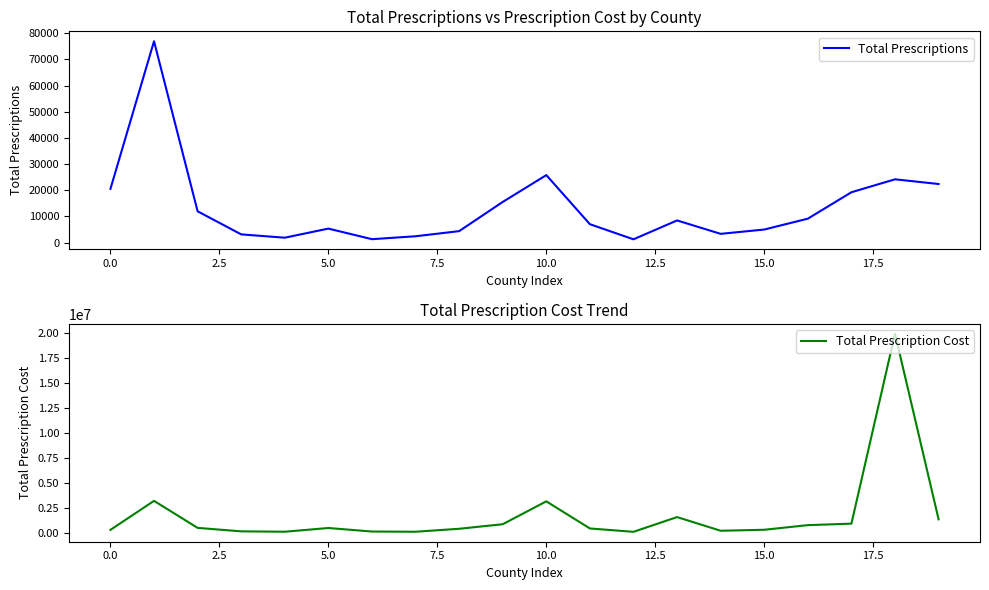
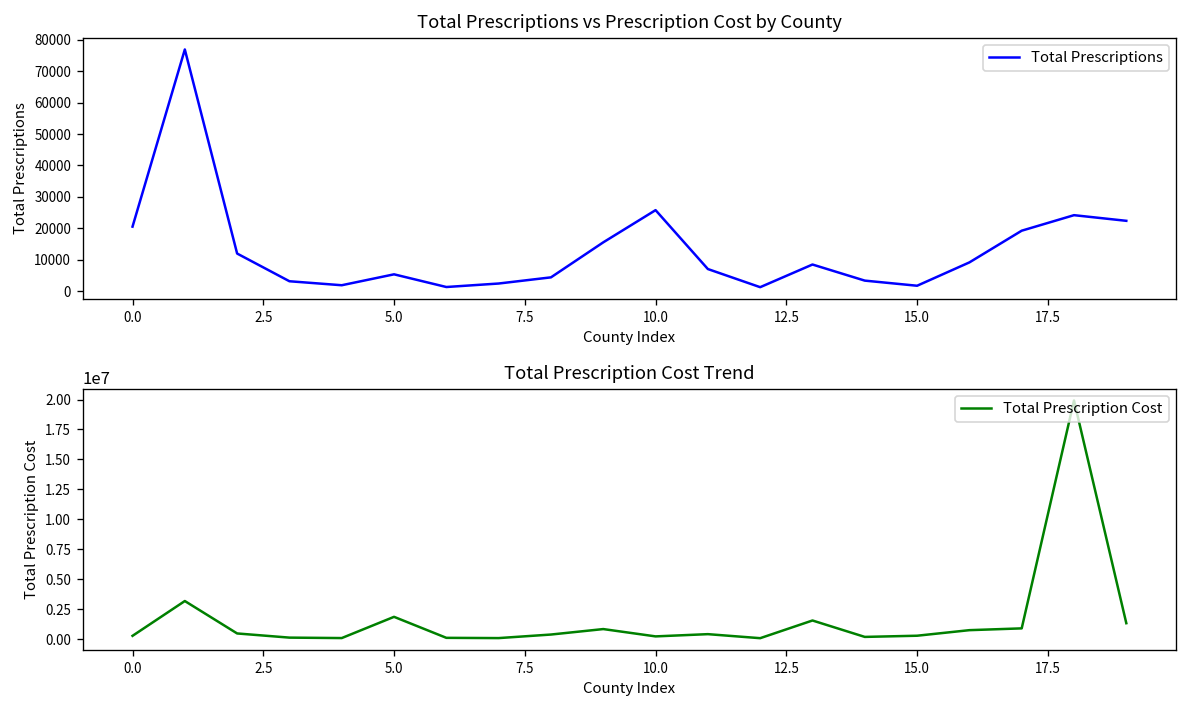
  {
    "Total Prescriptions vs Prescription Cost by County": {
      "0.0": 21000,
      "5.0": 5000,
      "10.0": 26000,
-     "15.0": 5000
+     "15.0": 2000
    },
    "Total Prescription Cost Trend": {
      "0.0": 0,
-     "5.0": 0,
-     "10.0": 3000000,
+     "5.0": 2000000,
+     "10.0": 0,
      "15.0": 0
    }
  }
